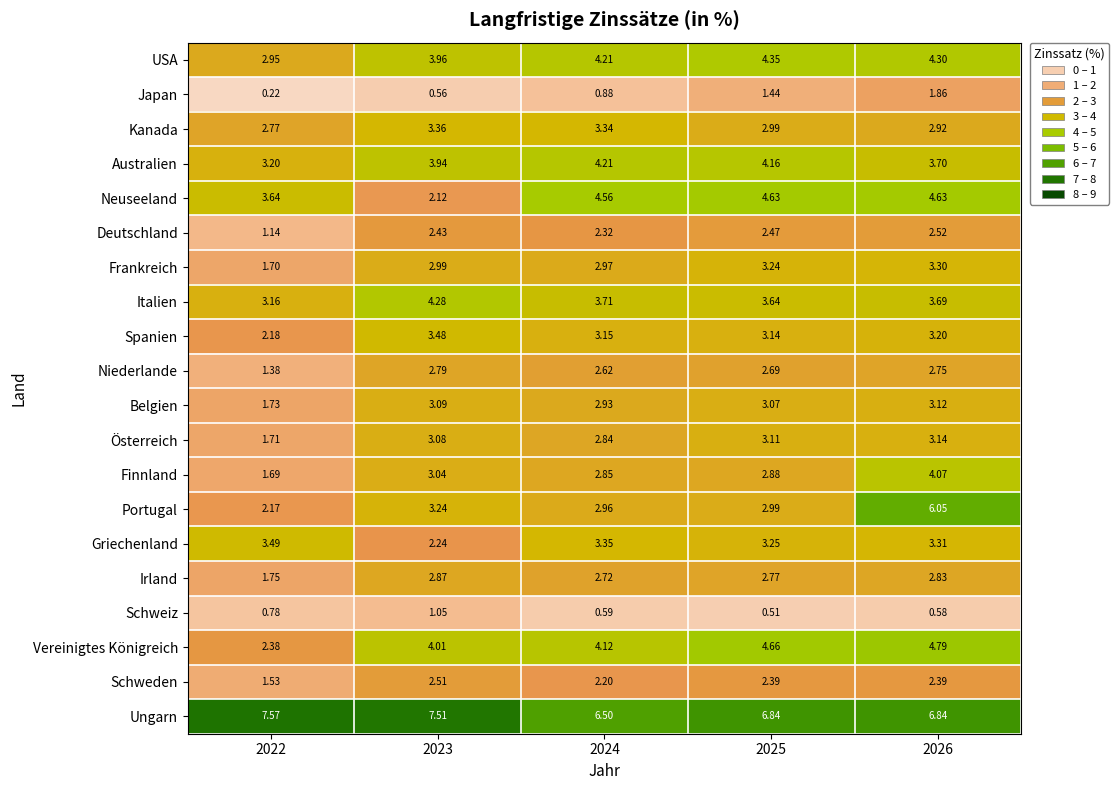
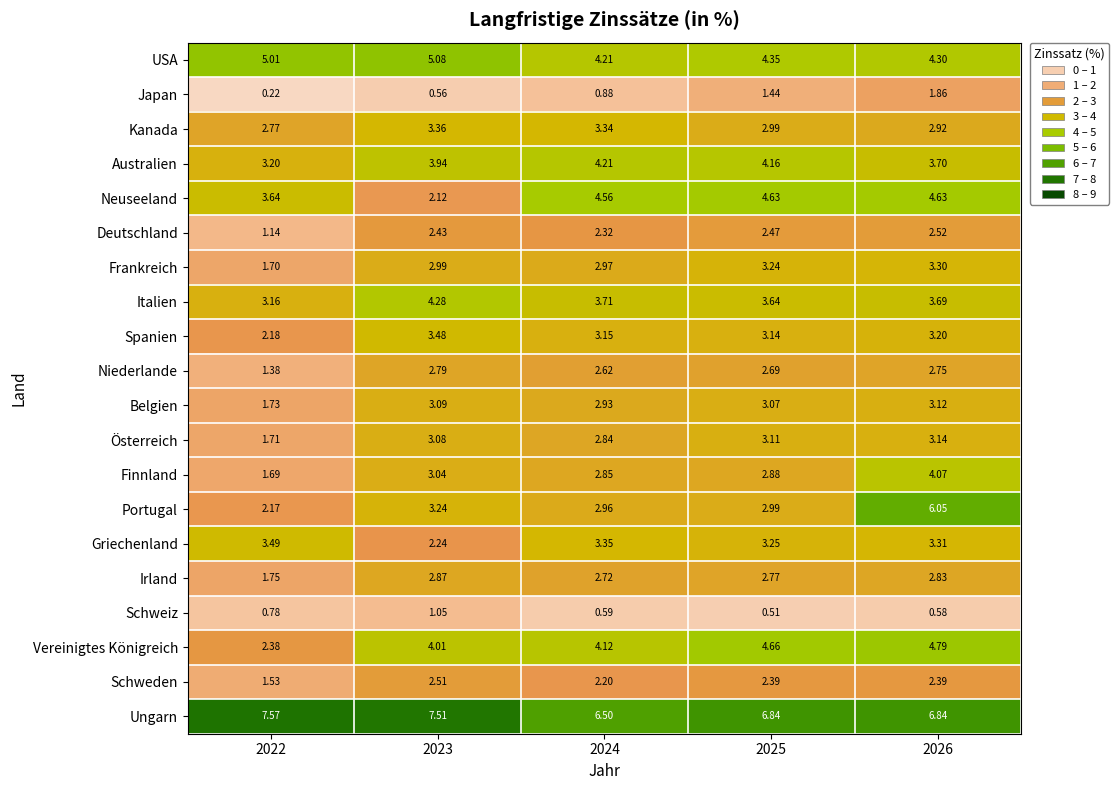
  {
    "USA": {
-     "2022": 2.95,
-     "2023": 3.96,
+     "2022": 5.01,
+     "2023": 5.08,
      "2024": 4.21,
      "2025": 4.35,
      "2026": 4.30
    },
    "Japan": {
      "2022": 0.22,
      "2023": 0.56,
      "2024": 0.88,
      "2025": 1.44,
      "2026": 1.86
    },
    "Kanada": {
      "2022": 2.77,
      "2023": 3.36,
      "2024": 3.34,
      "2025": 2.99,
      "2026": 2.92
    },
    "Australien": {
      "2022": 3.20,
      "2023": 3.94,
      "2024": 4.21,
      "2025": 4.16,
      "2026": 3.70
    },
    "Neuseeland": {
      "2022": 3.64,
      "2023": 2.12,
      "2024": 4.56,
      "2025": 4.63,
      "2026": 4.63
    },
    "Deutschland": {
      "2022": 1.14,
      "2023": 2.43,
      "2024": 2.32,
      "2025": 2.47,
      "2026": 2.52
    },
    "Frankreich": {
      "2022": 1.70,
      "2023": 2.99,
      "2024": 2.97,
      "2025": 3.24,
      "2026": 3.30
    },
    "Italien": {
      "2022": 3.16,
      "2023": 4.28,
      "2024": 3.71,
      "2025": 3.64,
      "2026": 3.69
    },
    "Spanien": {
      "2022": 2.18,
      "2023": 3.48,
      "2024": 3.15,
      "2025": 3.14,
      "2026": 3.20
    },
    "Niederlande": {
      "2022": 1.38,
      "2023": 2.79,
      "2024": 2.62,
      "2025": 2.69,
      "2026": 2.75
    },
    "Belgien": {
      "2022": 1.73,
      "2023": 3.09,
      "2024": 2.93,
      "2025": 3.07,
      "2026": 3.12
    },
    "Österreich": {
      "2022": 1.71,
      "2023": 3.08,
      "2024": 2.84,
      "2025": 3.11,
      "2026": 3.14
    },
    "Finnland": {
      "2022": 1.69,
      "2023": 3.04,
      "2024": 2.85,
      "2025": 2.88,
      "2026": 4.07
    },
    "Portugal": {
      "2022": 2.17,
      "2023": 3.24,
      "2024": 2.96,
      "2025": 2.99,
      "2026": 6.05
    },
    "Griechenland": {
      "2022": 3.49,
      "2023": 2.24,
      "2024": 3.35,
      "2025": 3.25,
      "2026": 3.31
    },
    "Irland": {
      "2022": 1.75,
      "2023": 2.87,
      "2024": 2.72,
      "2025": 2.77,
      "2026": 2.83
    },
    "Schweiz": {
      "2022": 0.78,
      "2023": 1.05,
      "2024": 0.59,
      "2025": 0.51,
      "2026": 0.58
    },
    "Vereinigtes Königreich": {
      "2022": 2.38,
      "2023": 4.01,
      "2024": 4.12,
      "2025": 4.66,
      "2026": 4.79
    },
    "Schweden": {
      "2022": 1.53,
      "2023": 2.51,
      "2024": 2.20,
      "2025": 2.39,
      "2026": 2.39
    },
    "Ungarn": {
      "2022": 7.57,
      "2023": 7.51,
      "2024": 6.50,
      "2025": 6.84,
      "2026": 6.84
    }
  }
